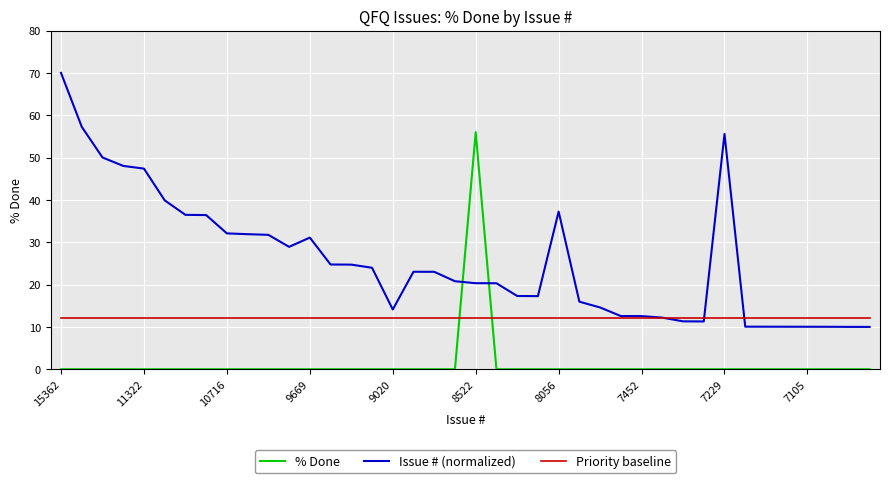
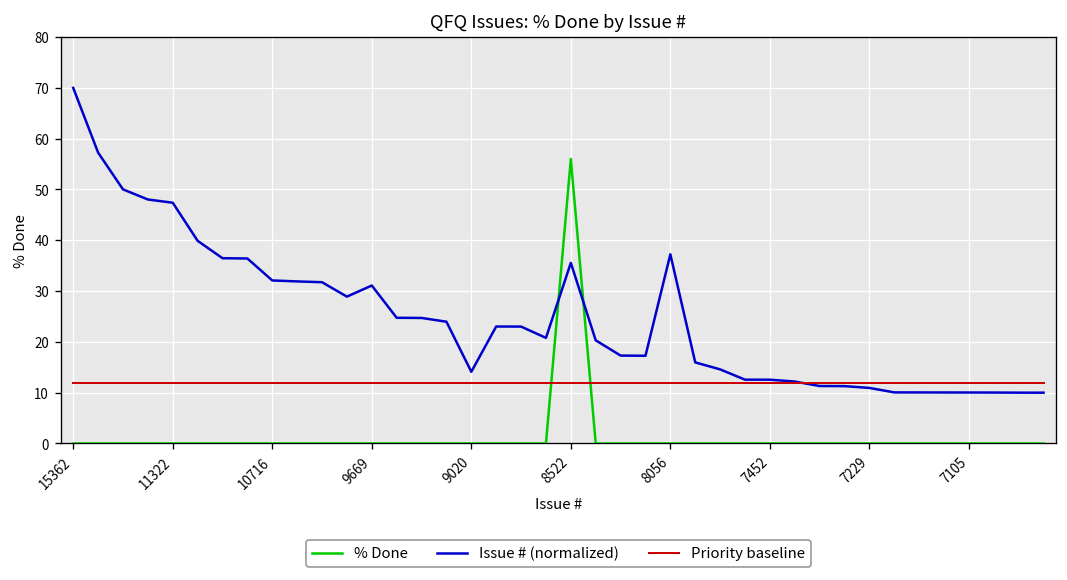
  {
    "% Done": {
      "15362": 0,
      "11322": 0,
      "10716": 0,
      "9669": 0,
      "9020": 0,
      "8522": 56,
      "8056": 0,
      "7452": 0,
      "7229": 0,
      "7105": 0
    },
    "Issue # (normalized)": {
      "15362": 70,
      "11322": 47,
      "10716": 32,
      "9669": 31,
      "9020": 14,
-     "8522": 20,
+     "8522": 36,
      "8056": 37,
-     "7229": 56,
+     "7229": 11,
      "7105": 10
    },
    "Priority baseline": {
      "15362": 12,
      "11322": 12,
      "10716": 12,
      "9669": 12,
      "9020": 12,
      "8522": 12,
      "8056": 12,
      "7229": 12,
      "7105": 12
    }
  }
